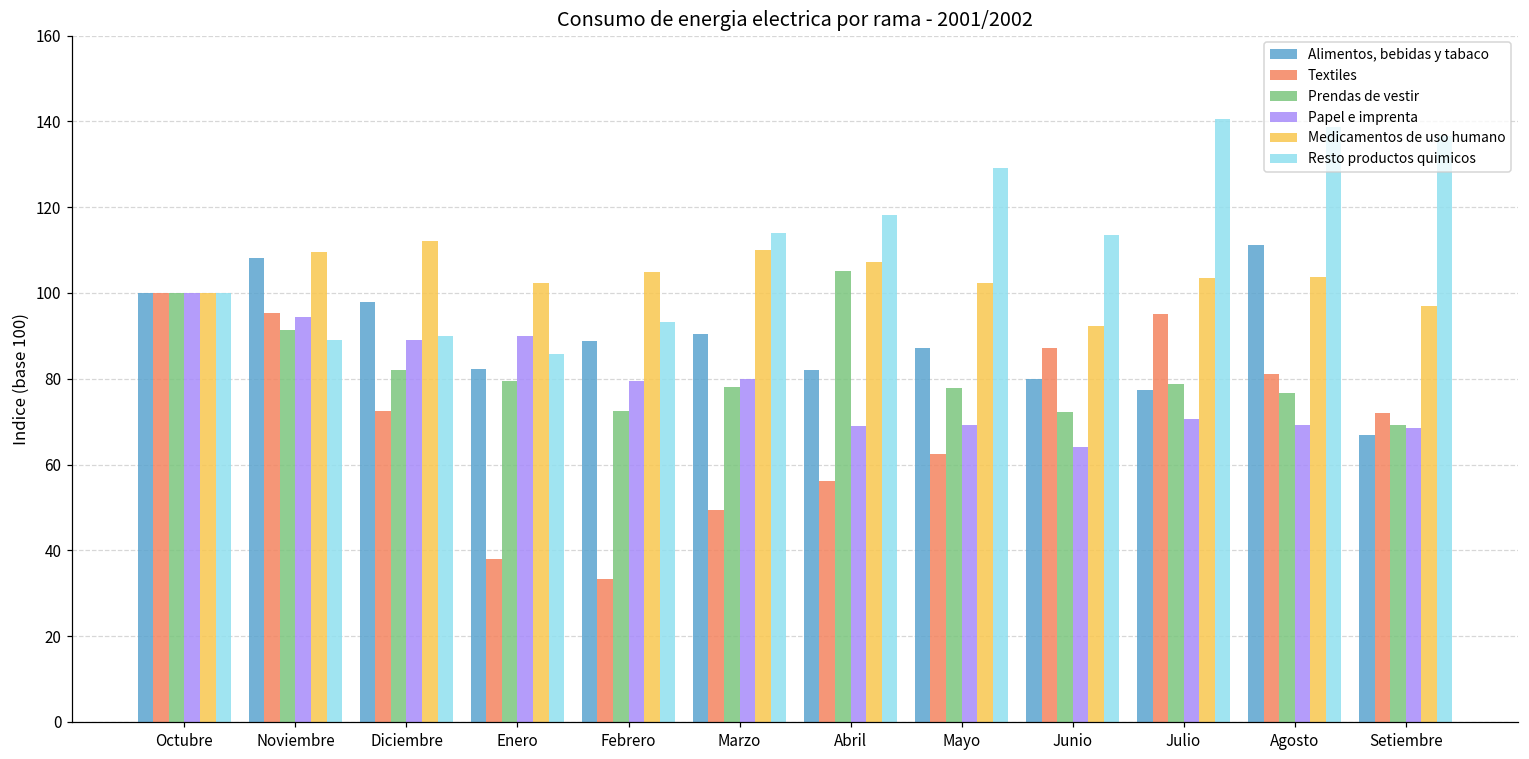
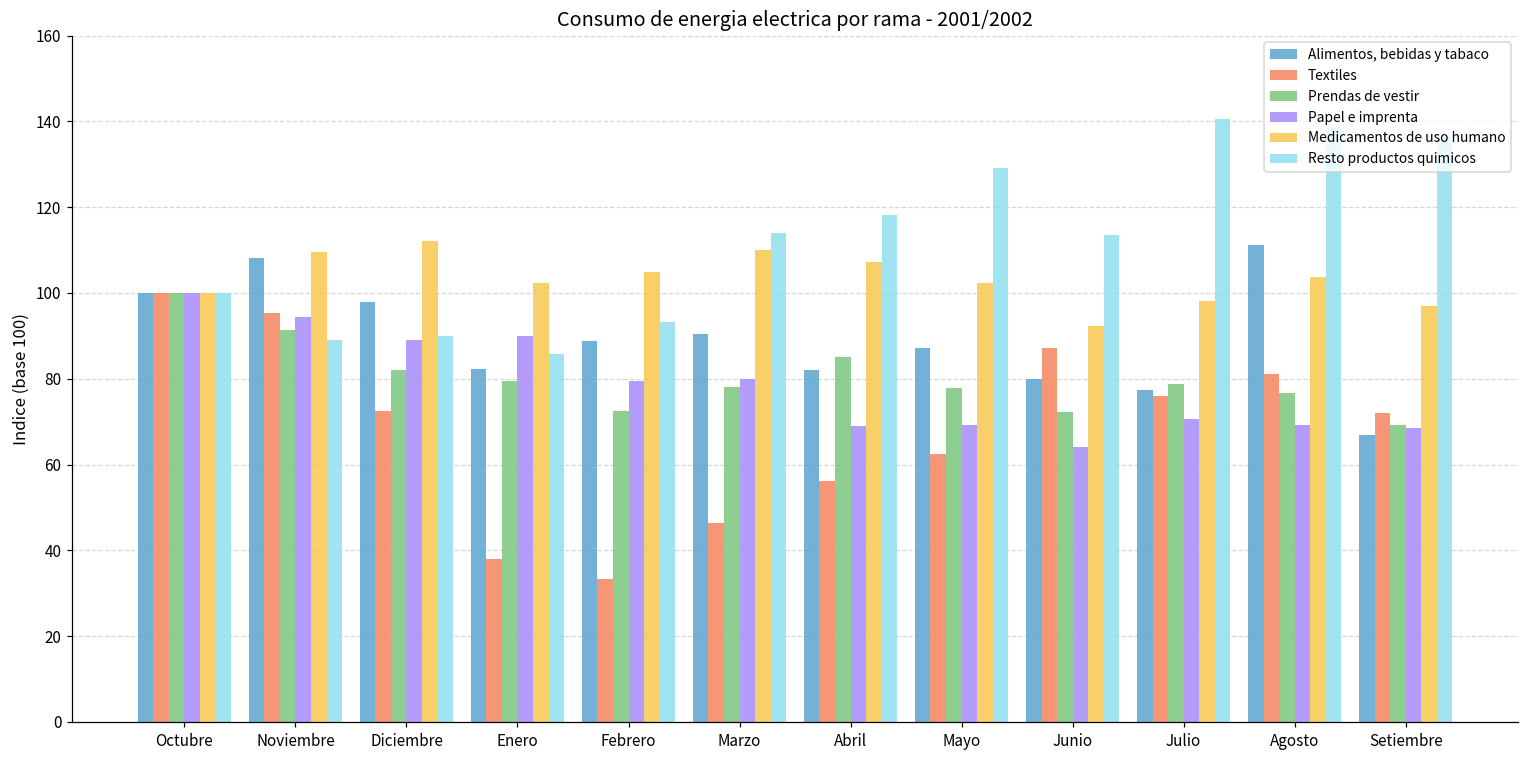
  {
    "Alimentos, bebidas y tabaco": {
      "Octubre": 100,
      "Noviembre": 108,
      "Diciembre": 98,
      "Enero": 82,
      "Febrero": 89,
      "Marzo": 90,
      "Abril": 82,
      "Mayo": 87,
      "Junio": 80,
      "Julio": 77,
      "Agosto": 111,
      "Setiembre": 67
    },
    "Textiles": {
      "Octubre": 100,
      "Noviembre": 95,
      "Diciembre": 72,
      "Enero": 38,
      "Febrero": 33,
-     "Marzo": 49,
+     "Marzo": 46,
      "Abril": 56,
      "Mayo": 63,
      "Junio": 87,
-     "Julio": 95,
+     "Julio": 76,
      "Agosto": 81,
      "Setiembre": 72
    },
    "Prendas de vestir": {
      "Octubre": 100,
      "Noviembre": 91,
      "Diciembre": 82,
      "Enero": 79,
      "Febrero": 73,
      "Marzo": 78,
-     "Abril": 105,
+     "Abril": 85,
      "Mayo": 78,
      "Junio": 72,
      "Julio": 79,
      "Agosto": 77,
      "Setiembre": 69
    },
    "Papel e imprenta": {
      "Octubre": 100,
      "Noviembre": 94,
      "Diciembre": 89,
      "Enero": 90,
      "Febrero": 80,
      "Marzo": 80,
      "Abril": 69,
      "Mayo": 69,
      "Junio": 64,
      "Julio": 71,
      "Agosto": 69,
      "Setiembre": 68
    },
    "Medicamentos de uso humano": {
      "Octubre": 100,
      "Noviembre": 110,
      "Diciembre": 112,
      "Enero": 102,
      "Febrero": 105,
      "Marzo": 110,
      "Abril": 107,
      "Mayo": 102,
      "Junio": 92,
-     "Julio": 103,
+     "Julio": 98,
      "Agosto": 104,
      "Setiembre": 97
    },
    "Resto productos quimicos": {
      "Octubre": 100,
      "Noviembre": 89,
      "Diciembre": 90,
      "Enero": 86,
      "Febrero": 93,
      "Marzo": 114,
      "Abril": 118,
      "Mayo": 129,
      "Junio": 114,
      "Julio": 141
    }
  }
